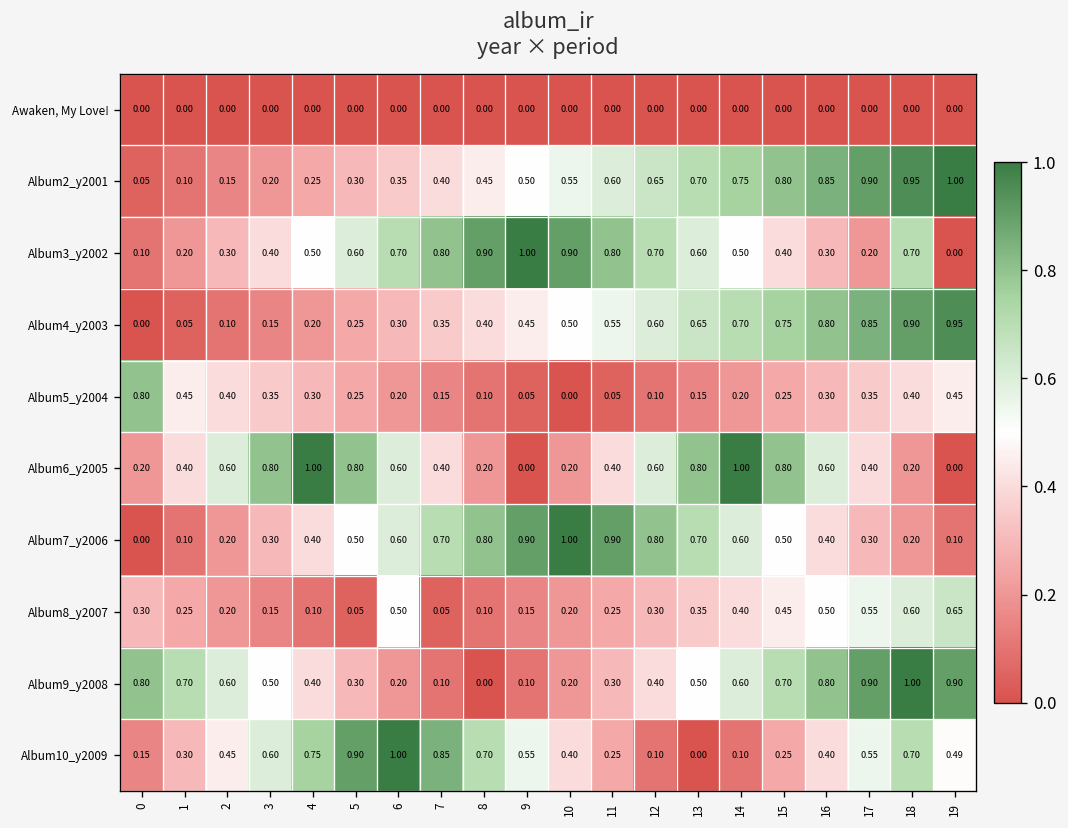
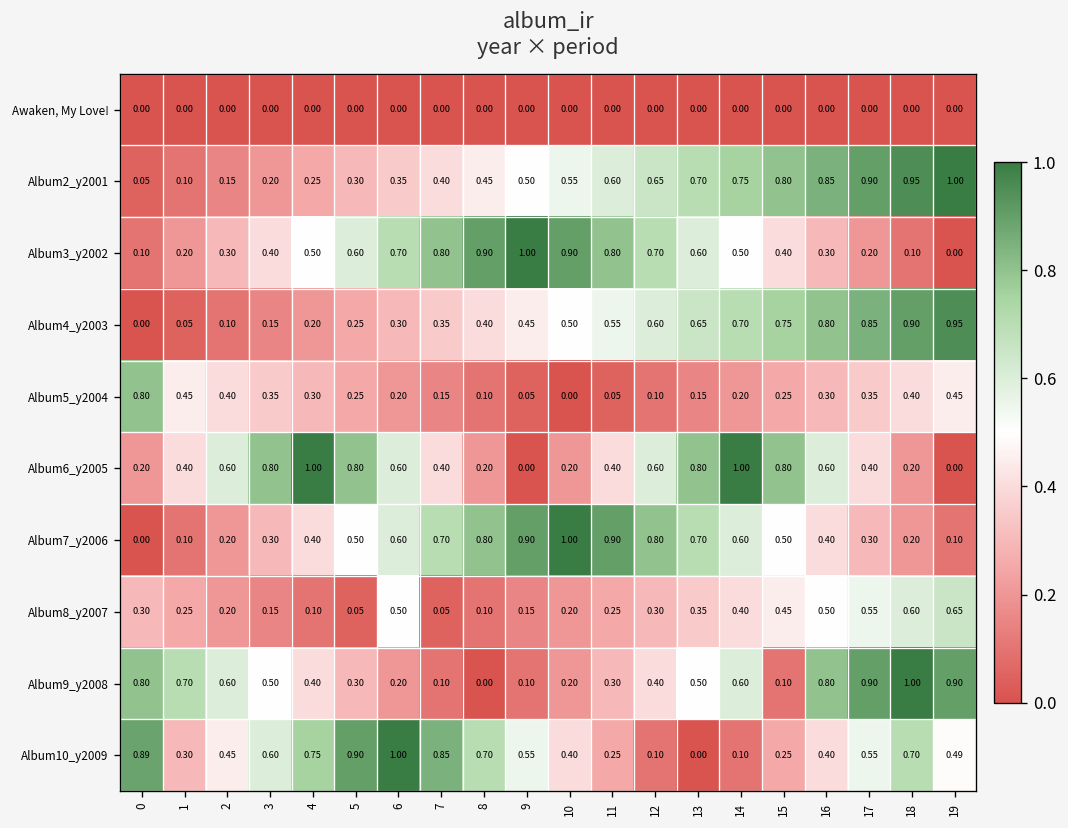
  {
    "Awaken, My Love!": {
      "0": 0.00,
      "1": 0.00,
      "2": 0.00,
      "3": 0.00,
      "4": 0.00,
      "5": 0.00,
      "6": 0.00,
      "7": 0.00,
      "8": 0.00,
      "9": 0.00,
      "10": 0.00,
      "11": 0.00,
      "12": 0.00,
      "13": 0.00,
      "14": 0.00,
      "15": 0.00,
      "16": 0.00,
      "17": 0.00,
      "18": 0.00,
      "19": 0.00
    },
    "Album2_y2001": {
      "0": 0.05,
      "1": 0.10,
      "2": 0.15,
      "3": 0.20,
      "4": 0.25,
      "5": 0.30,
      "6": 0.35,
      "7": 0.40,
      "8": 0.45,
      "9": 0.50,
      "10": 0.55,
      "11": 0.60,
      "12": 0.65,
      "13": 0.70,
      "14": 0.75,
      "15": 0.80,
      "16": 0.85,
      "17": 0.90,
      "18": 0.95,
      "19": 1.00
    },
    "Album3_y2002": {
      "0": 0.10,
      "1": 0.20,
      "2": 0.30,
      "3": 0.40,
      "4": 0.50,
      "5": 0.60,
      "6": 0.70,
      "7": 0.80,
      "8": 0.90,
      "9": 1.00,
      "10": 0.90,
      "11": 0.80,
      "12": 0.70,
      "13": 0.60,
      "14": 0.50,
      "15": 0.40,
      "16": 0.30,
      "17": 0.20,
-     "18": 0.70,
+     "18": 0.10,
      "19": 0.00
    },
    "Album4_y2003": {
      "0": 0.00,
      "1": 0.05,
      "2": 0.10,
      "3": 0.15,
      "4": 0.20,
      "5": 0.25,
      "6": 0.30,
      "7": 0.35,
      "8": 0.40,
      "9": 0.45,
      "10": 0.50,
      "11": 0.55,
      "12": 0.60,
      "13": 0.65,
      "14": 0.70,
      "15": 0.75,
      "16": 0.80,
      "17": 0.85,
      "18": 0.90,
      "19": 0.95
    },
    "Album5_y2004": {
      "0": 0.80,
      "1": 0.45,
      "2": 0.40,
      "3": 0.35,
      "4": 0.30,
      "5": 0.25,
      "6": 0.20,
      "7": 0.15,
      "8": 0.10,
      "9": 0.05,
      "10": 0.00,
      "11": 0.05,
      "12": 0.10,
      "13": 0.15,
      "14": 0.20,
      "15": 0.25,
      "16": 0.30,
      "17": 0.35,
      "18": 0.40,
      "19": 0.45
    },
    "Album6_y2005": {
      "0": 0.20,
      "1": 0.40,
      "2": 0.60,
      "3": 0.80,
      "4": 1.00,
      "5": 0.80,
      "6": 0.60,
      "7": 0.40,
      "8": 0.20,
      "9": 0.00,
      "10": 0.20,
      "11": 0.40,
      "12": 0.60,
      "13": 0.80,
      "14": 1.00,
      "15": 0.80,
      "16": 0.60,
      "17": 0.40,
      "18": 0.20,
      "19": 0.00
    },
    "Album7_y2006": {
      "0": 0.00,
      "1": 0.10,
      "2": 0.20,
      "3": 0.30,
      "4": 0.40,
      "5": 0.50,
      "6": 0.60,
      "7": 0.70,
      "8": 0.80,
      "9": 0.90,
      "10": 1.00,
      "11": 0.90,
      "12": 0.80,
      "13": 0.70,
      "14": 0.60,
      "15": 0.50,
      "16": 0.40,
      "17": 0.30,
      "18": 0.20,
      "19": 0.10
    },
    "Album8_y2007": {
      "0": 0.30,
      "1": 0.25,
      "2": 0.20,
      "3": 0.15,
      "4": 0.10,
      "5": 0.05,
      "6": 0.50,
      "7": 0.05,
      "8": 0.10,
      "9": 0.15,
      "10": 0.20,
      "11": 0.25,
      "12": 0.30,
      "13": 0.35,
      "14": 0.40,
      "15": 0.45,
      "16": 0.50,
      "17": 0.55,
      "18": 0.60,
      "19": 0.65
    },
    "Album9_y2008": {
      "0": 0.80,
      "1": 0.70,
      "2": 0.60,
      "3": 0.50,
      "4": 0.40,
      "5": 0.30,
      "6": 0.20,
      "7": 0.10,
      "8": 0.00,
      "9": 0.10,
      "10": 0.20,
      "11": 0.30,
      "12": 0.40,
      "13": 0.50,
      "14": 0.60,
-     "15": 0.70,
+     "15": 0.10,
      "16": 0.80,
      "17": 0.90,
      "18": 1.00,
      "19": 0.90
    },
    "Album10_y2009": {
-     "0": 0.15,
+     "0": 0.89,
      "1": 0.30,
      "2": 0.45,
      "3": 0.60,
      "4": 0.75,
      "5": 0.90,
      "6": 1.00,
      "7": 0.85,
      "8": 0.70,
      "9": 0.55,
      "10": 0.40,
      "11": 0.25,
      "12": 0.10,
      "13": 0.00,
      "14": 0.10,
      "15": 0.25,
      "16": 0.40,
      "17": 0.55,
      "18": 0.70,
      "19": 0.49
    }
  }
